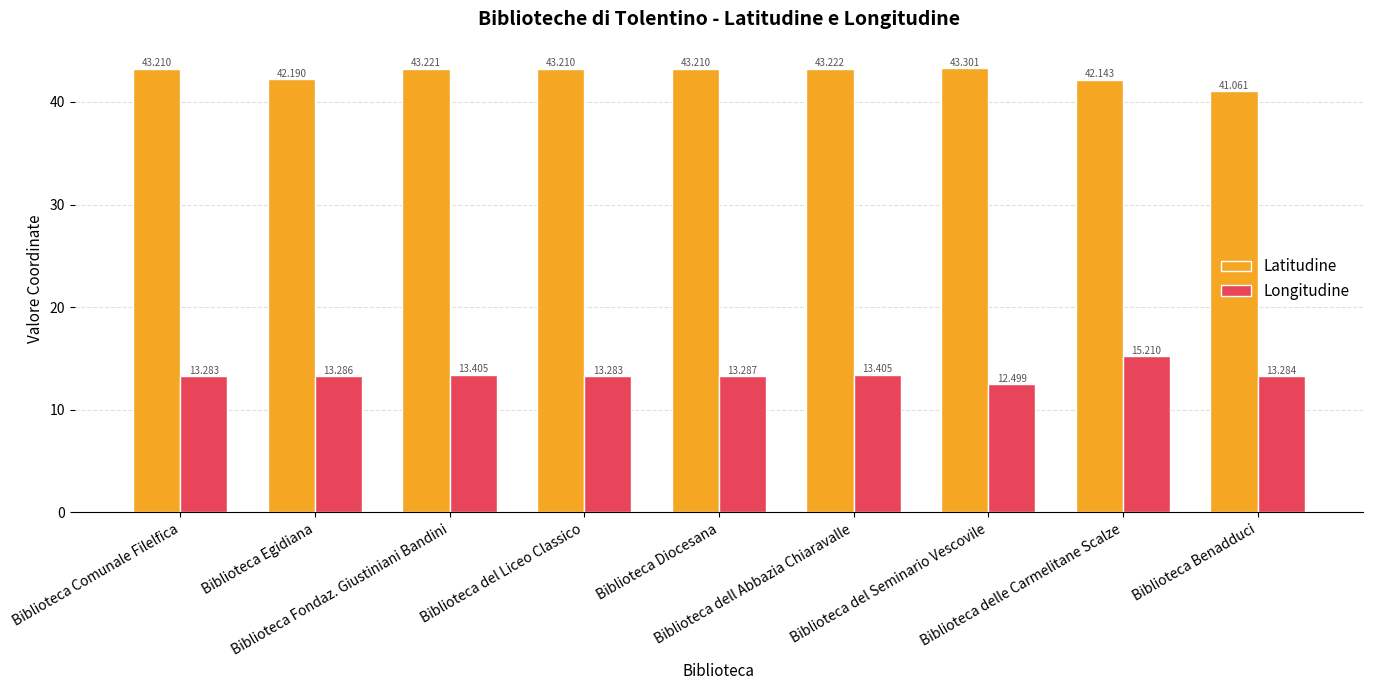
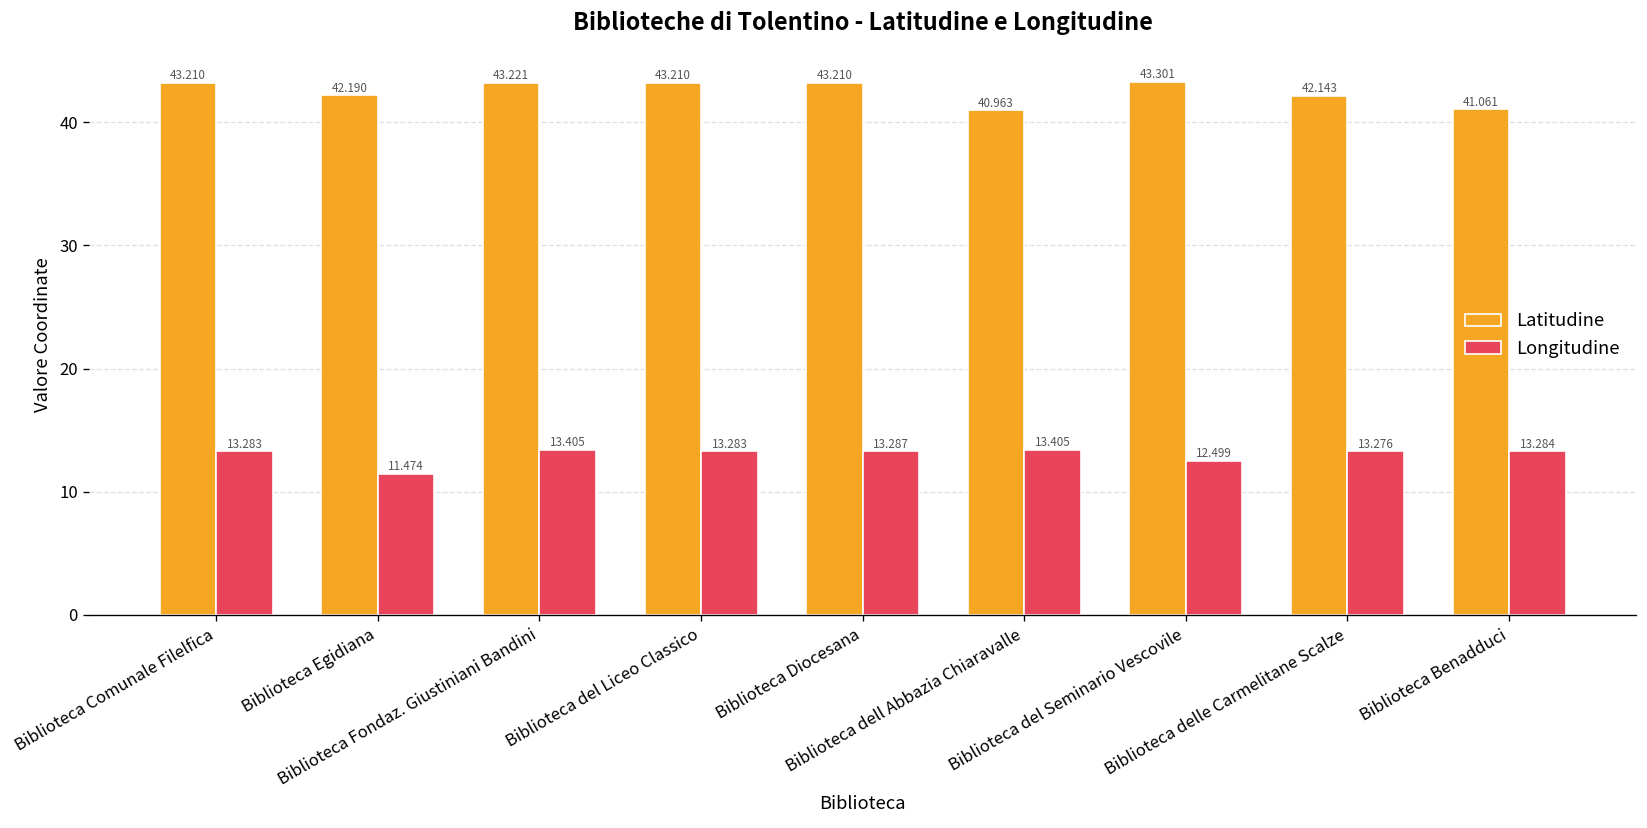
  {
    "Latitudine": {
      "Biblioteca Comunale Filelfica": 43.210,
      "Biblioteca Egidiana": 42.190,
      "Biblioteca Fondaz. Giustiniani Bandini": 43.221,
      "Biblioteca del Liceo Classico": 43.210,
      "Biblioteca Diocesana": 43.210,
-     "Biblioteca dell Abbazia Chiaravalle": 43.222,
+     "Biblioteca dell Abbazia Chiaravalle": 40.963,
      "Biblioteca del Seminario Vescovile": 43.301,
      "Biblioteca delle Carmelitane Scalze": 42.143,
      "Biblioteca Benadduci": 41.061
    },
    "Longitudine": {
      "Biblioteca Comunale Filelfica": 13.283,
-     "Biblioteca Egidiana": 13.286,
+     "Biblioteca Egidiana": 11.474,
      "Biblioteca Fondaz. Giustiniani Bandini": 13.405,
      "Biblioteca del Liceo Classico": 13.283,
      "Biblioteca Diocesana": 13.287,
      "Biblioteca dell Abbazia Chiaravalle": 13.405,
      "Biblioteca del Seminario Vescovile": 12.499,
-     "Biblioteca delle Carmelitane Scalze": 15.210,
+     "Biblioteca delle Carmelitane Scalze": 13.276,
      "Biblioteca Benadduci": 13.284
    }
  }
